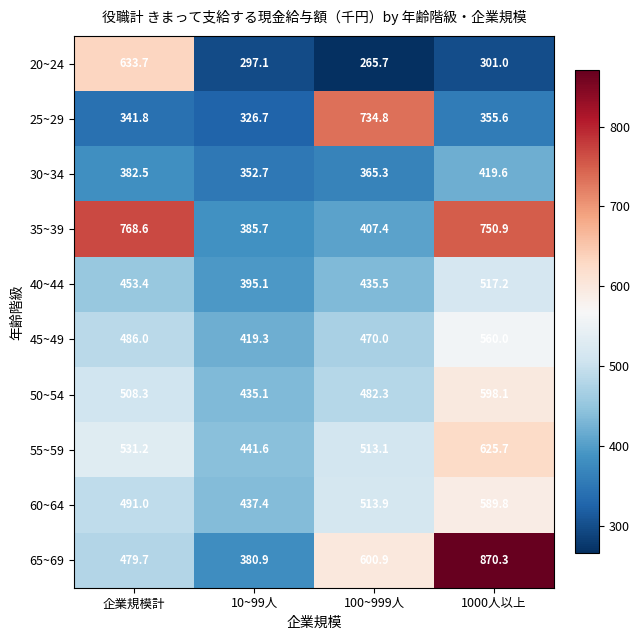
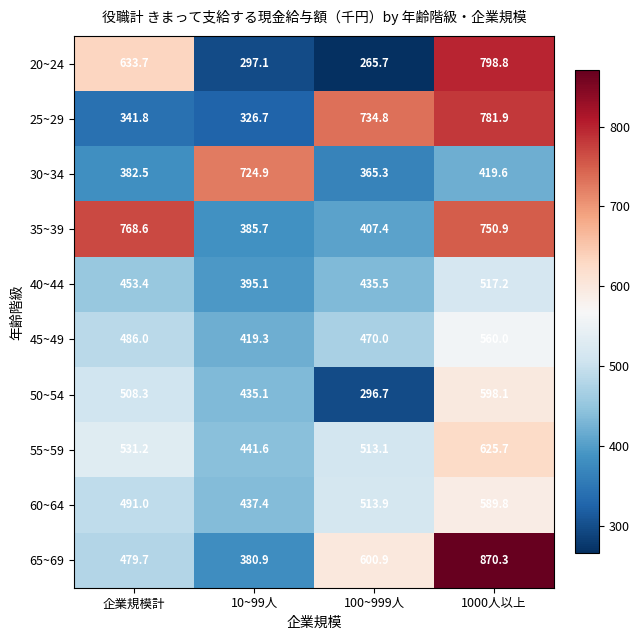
  {
    "20~24": {
      "企業規模計": 633.7,
      "10~99人": 297.1,
      "100~999人": 265.7,
-     "1000人以上": 301.0
+     "1000人以上": 798.8
    },
    "25~29": {
      "企業規模計": 341.8,
      "10~99人": 326.7,
      "100~999人": 734.8,
-     "1000人以上": 355.6
+     "1000人以上": 781.9
    },
    "30~34": {
      "企業規模計": 382.5,
-     "10~99人": 352.7,
+     "10~99人": 724.9,
      "100~999人": 365.3,
      "1000人以上": 419.6
    },
    "35~39": {
      "企業規模計": 768.6,
      "10~99人": 385.7,
      "100~999人": 407.4,
      "1000人以上": 750.9
    },
    "40~44": {
      "企業規模計": 453.4,
      "10~99人": 395.1,
      "100~999人": 435.5
    },
    "45~49": {
      "企業規模計": 486.0,
      "10~99人": 419.3,
      "100~999人": 470.0
    },
    "50~54": {
      "10~99人": 435.1,
-     "100~999人": 482.3
+     "100~999人": 296.7
    },
    "55~59": {
      "10~99人": 441.6,
      "1000人以上": 625.7
    },
    "60~64": {
      "企業規模計": 491.0,
      "10~99人": 437.4
    },
    "65~69": {
      "企業規模計": 479.7,
      "10~99人": 380.9,
      "1000人以上": 870.3
    }
  }
